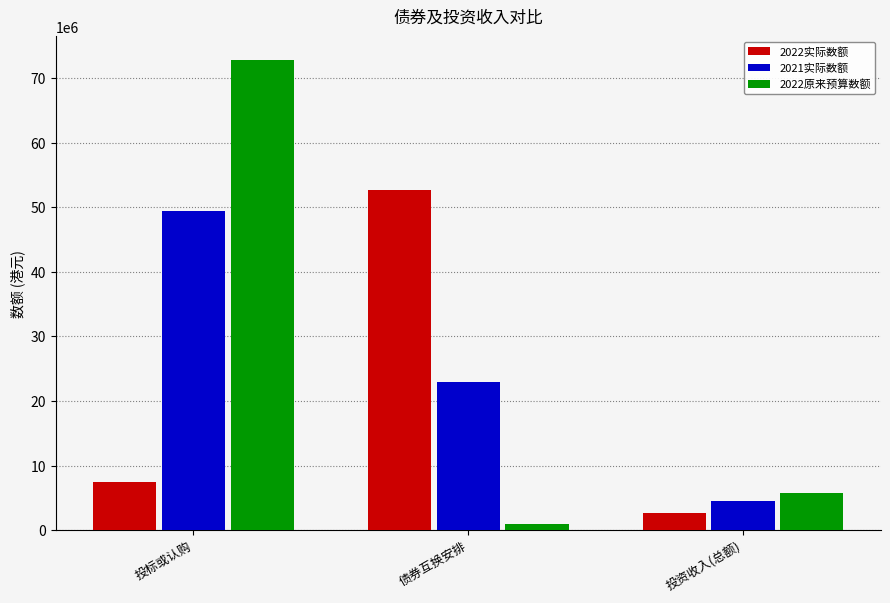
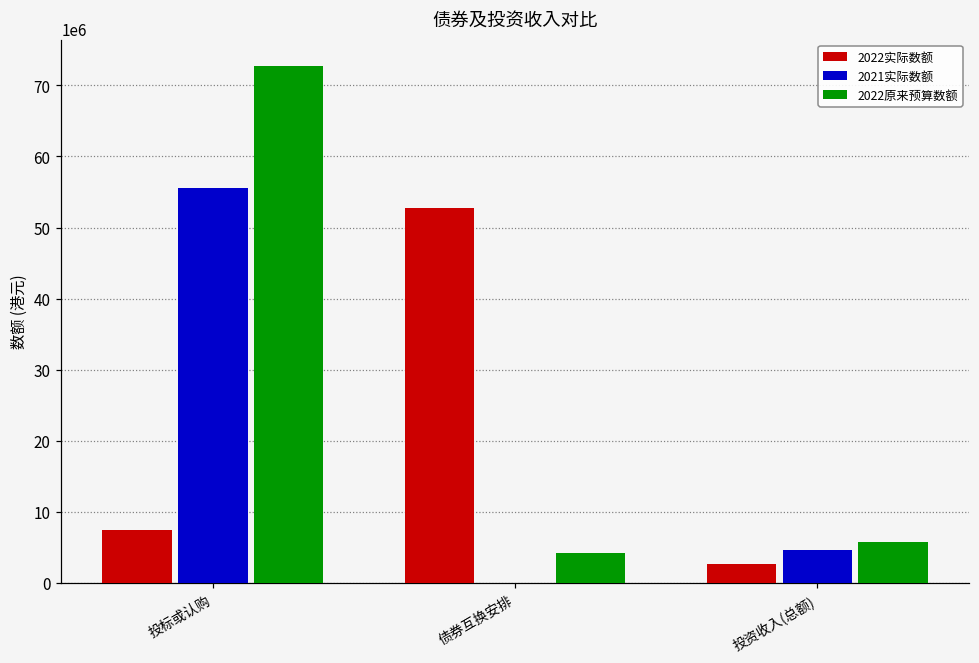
  {
    "2022实际数额": {
      "投标或认购": 7000000,
      "债券互换安排": 53000000,
      "投资收入(总额)": 3000000
    },
    "2021实际数额": {
-     "投标或认购": 49000000,
-     "债券互换安排": 23000000,
+     "投标或认购": 56000000,
+     "债券互换安排": 0,
      "投资收入(总额)": 5000000
    },
    "2022原来预算数额": {
      "投标或认购": 73000000,
-     "债券互换安排": 1000000,
+     "债券互换安排": 4000000,
      "投资收入(总额)": 6000000
    }
  }
